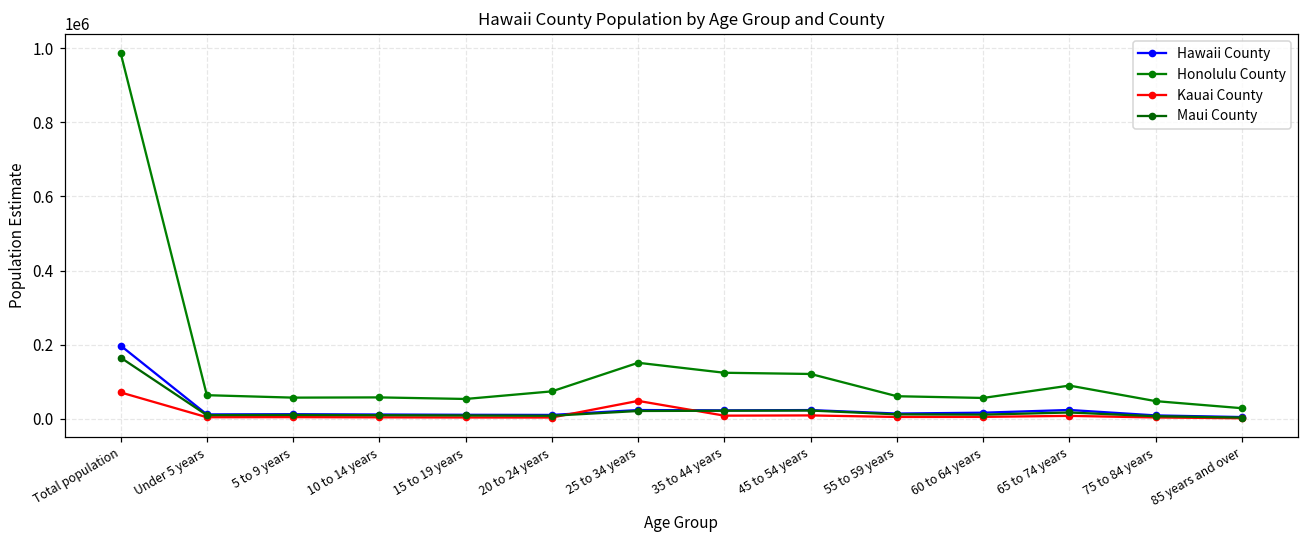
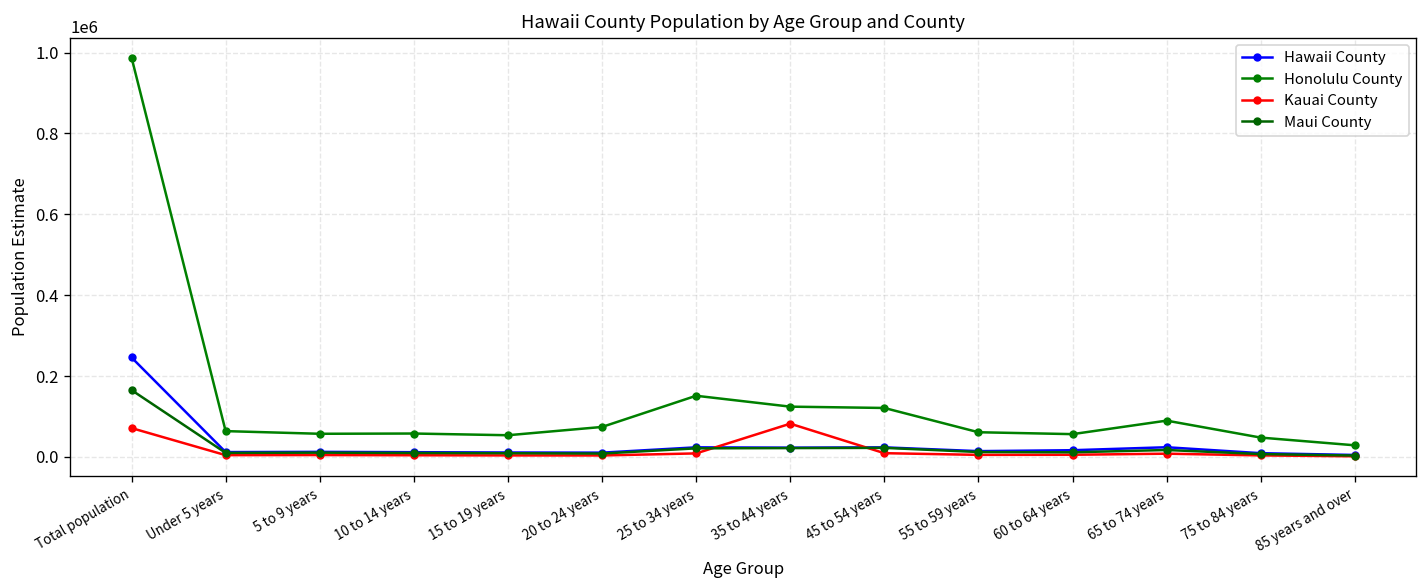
  {
    "Hawaii County": {
-     "Total population": 200000
+     "Total population": 250000
    },
    "Kauai County": {
      "Total population": 70000,
-     "25 to 34 years": 50000,
-     "35 to 44 years": 10000,
+     "25 to 34 years": 10000,
+     "35 to 44 years": 80000,
      "45 to 54 years": 10000,
      "65 to 74 years": 10000
    }
  }
